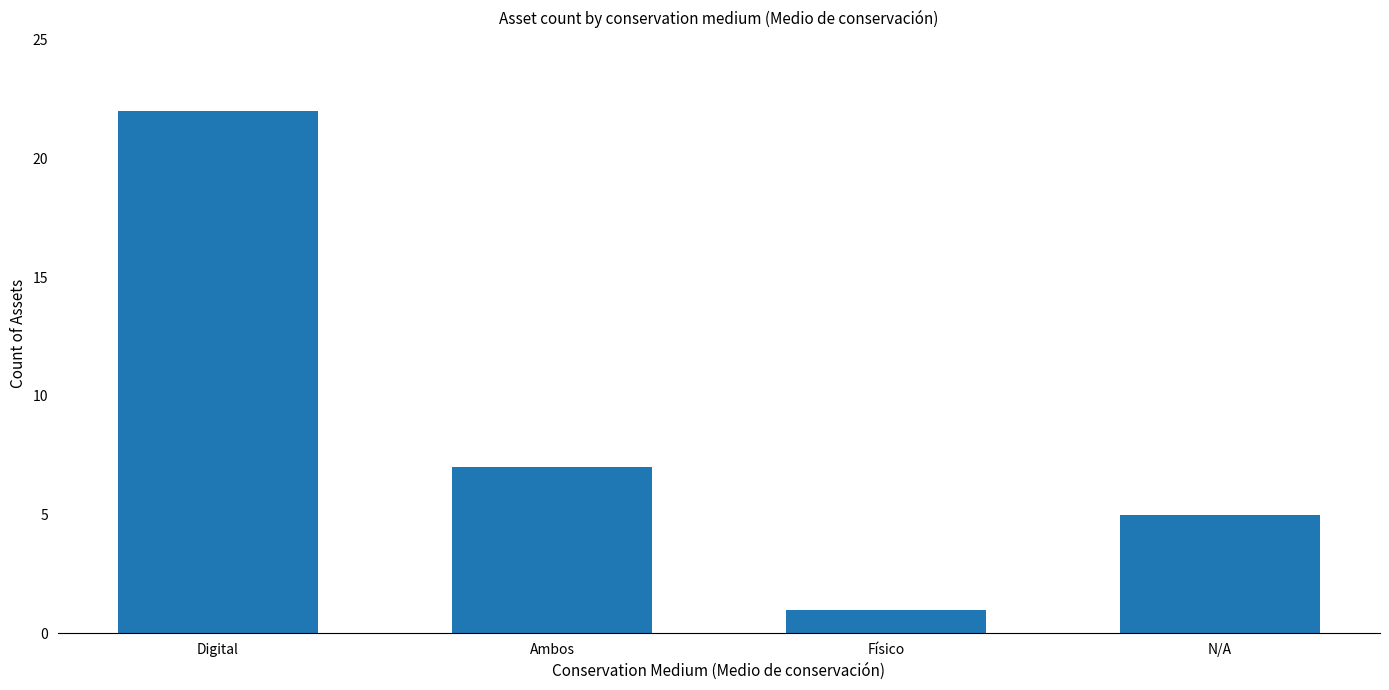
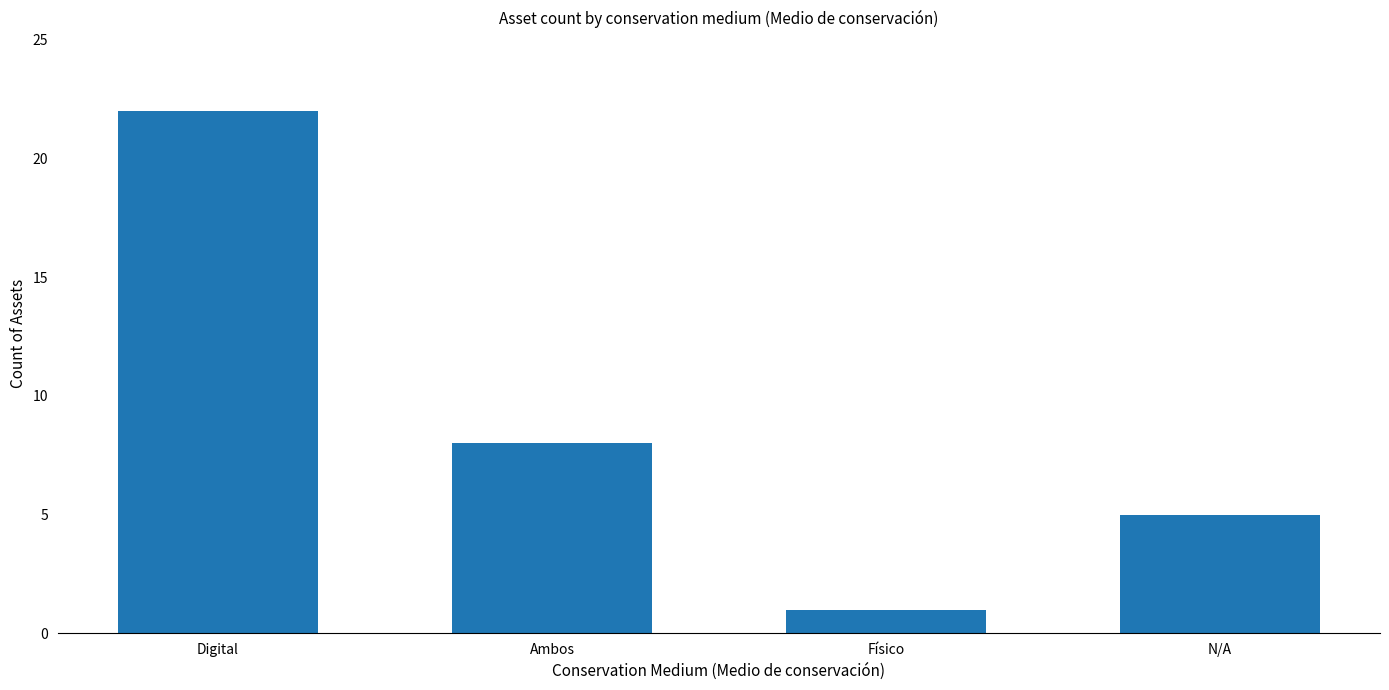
  {
    "Digital": 22,
-   "Ambos": 7,
+   "Ambos": 8,
    "Físico": 1,
    "N/A": 5
  }
